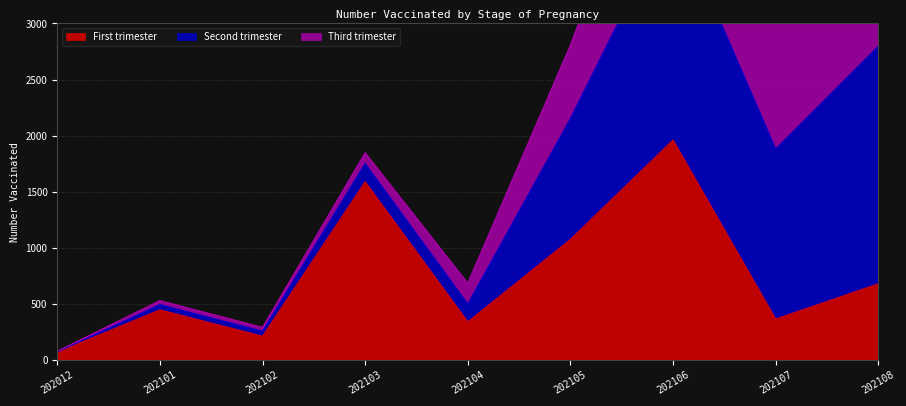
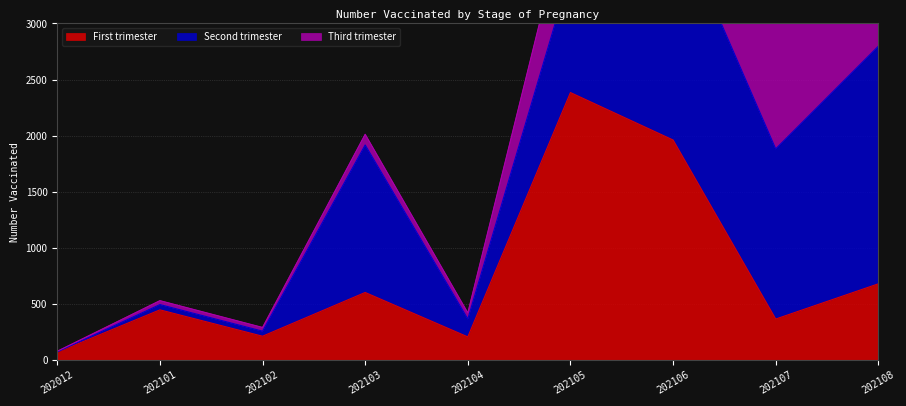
  {
    "First trimester": {
      "202101": 450,
      "202102": 210,
-     "202103": 1590,
-     "202104": 340,
-     "202105": 1080,
+     "202103": 600,
+     "202104": 210,
+     "202105": 2380,
      "202106": 1960,
      "202107": 370,
      "202108": 680
    },
    "Second trimester": {
      "202101": 50,
      "202102": 50,
-     "202103": 160,
+     "202103": 1320,
      "202104": 160,
      "202107": 1520,
      "202108": 2120
    },
    "Third trimester": {
      "202101": 40,
      "202102": 30,
      "202103": 100,
-     "202104": 180
+     "202104": 50
    }
  }
